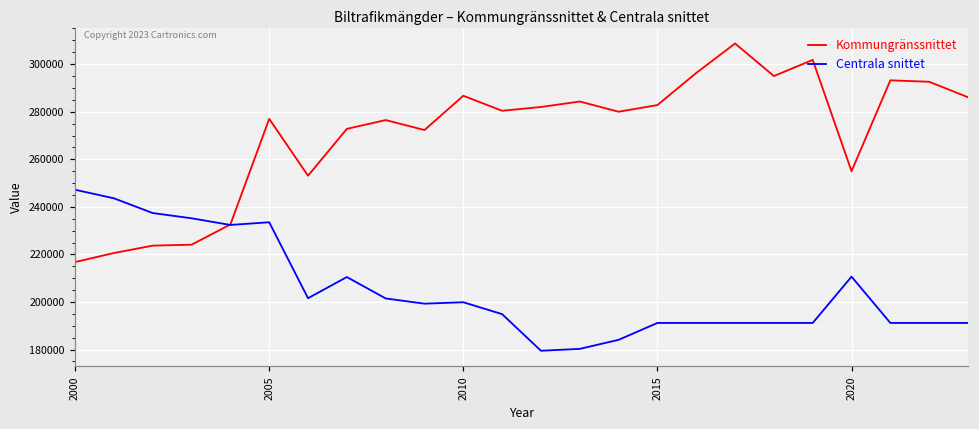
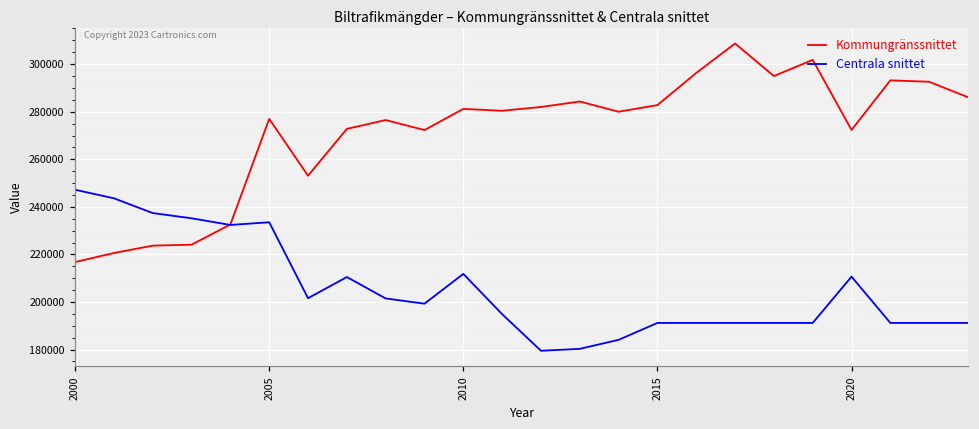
  {
    "Kommungränssnittet": {
      "2000": 217000,
      "2005": 277000,
-     "2010": 287000,
+     "2010": 281000,
      "2015": 283000,
-     "2020": 255000
+     "2020": 272000
    },
    "Centrala snittet": {
      "2000": 247000,
      "2005": 234000,
-     "2010": 200000,
+     "2010": 212000,
      "2015": 191000,
      "2020": 211000
    }
  }
